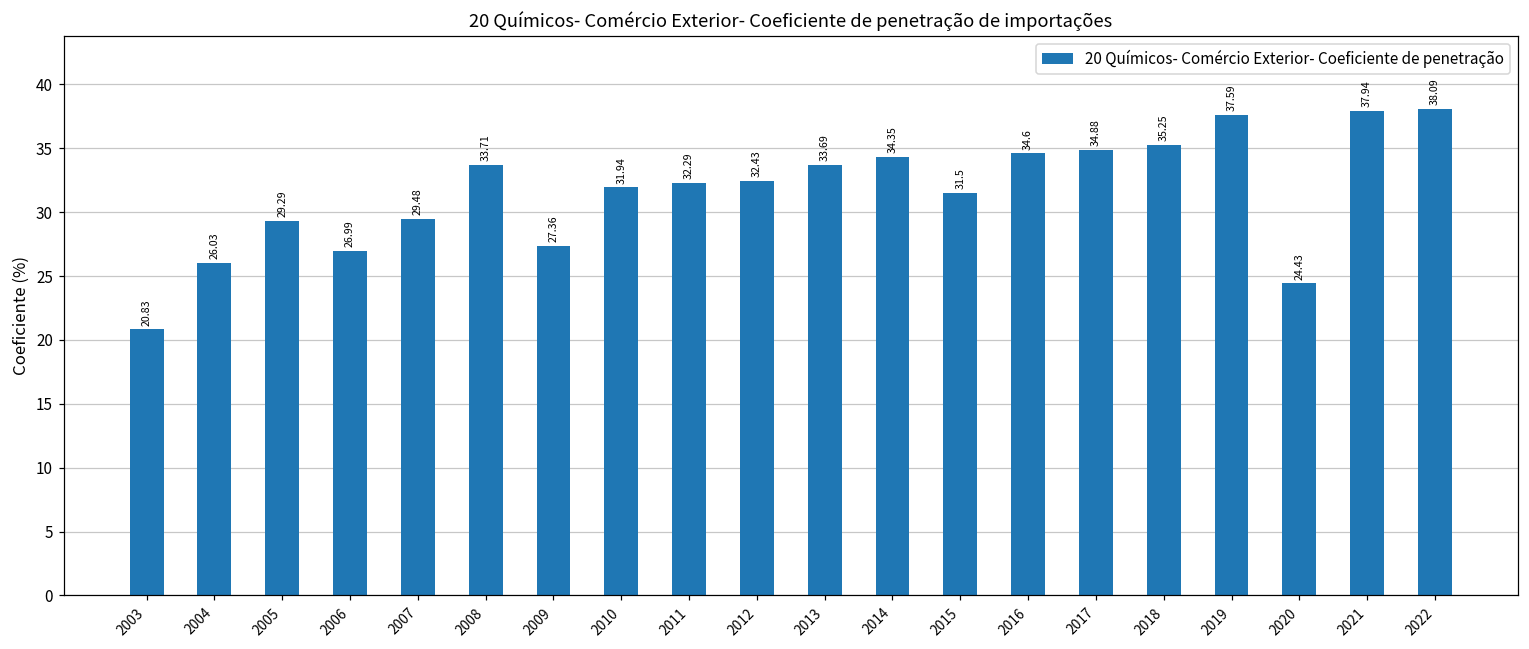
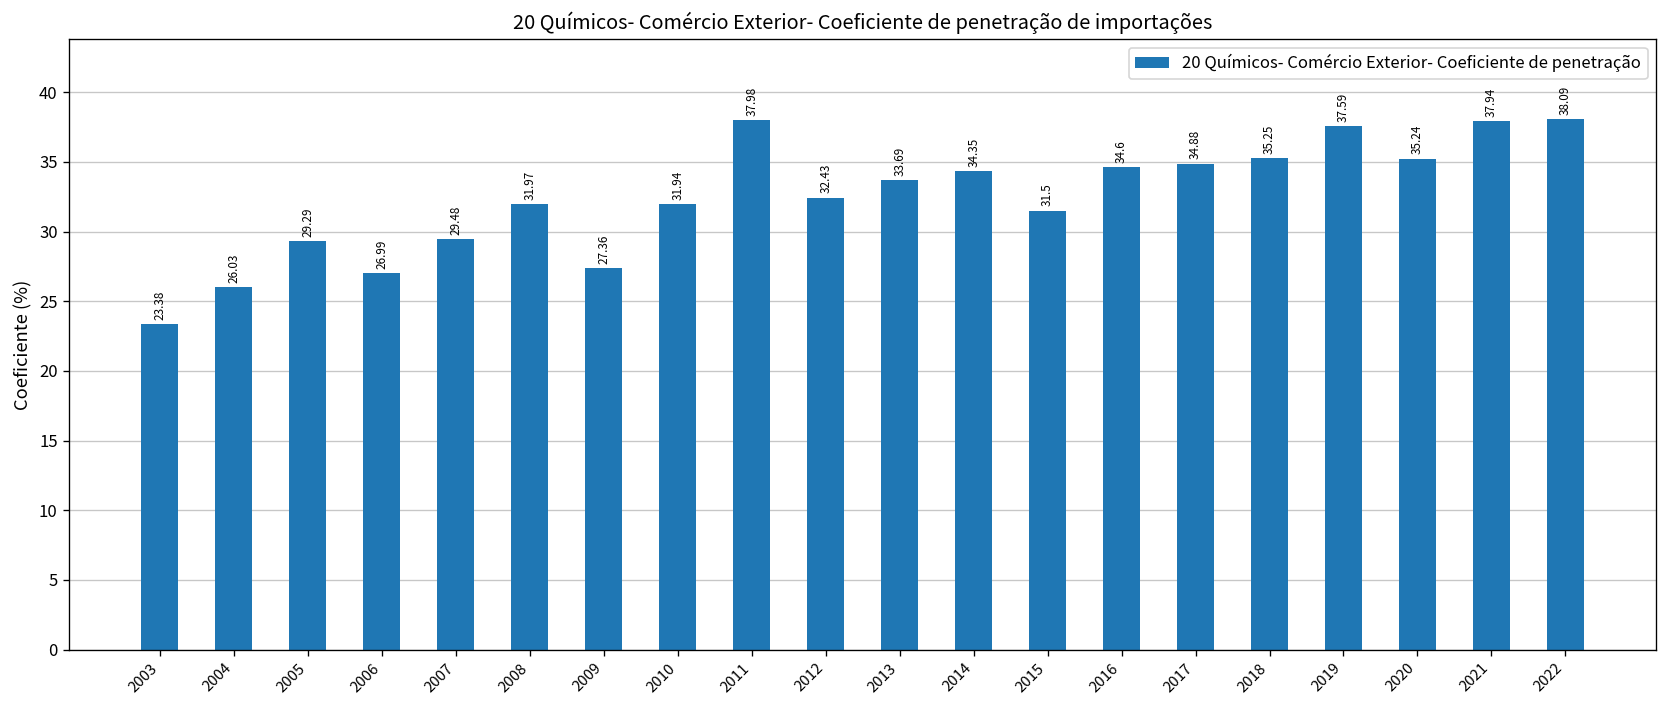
  {
-   "2003": 20.83,
+   "2003": 23.38,
    "2004": 26.03,
    "2005": 29.29,
    "2006": 26.99,
    "2007": 29.48,
-   "2008": 33.71,
+   "2008": 31.97,
    "2009": 27.36,
    "2010": 31.94,
-   "2011": 32.29,
+   "2011": 37.98,
    "2012": 32.43,
    "2013": 33.69,
    "2014": 34.35,
    "2015": 31.5,
    "2016": 34.6,
    "2017": 34.88,
    "2018": 35.25,
    "2019": 37.59,
-   "2020": 24.43,
+   "2020": 35.24,
    "2021": 37.94,
    "2022": 38.09
  }
